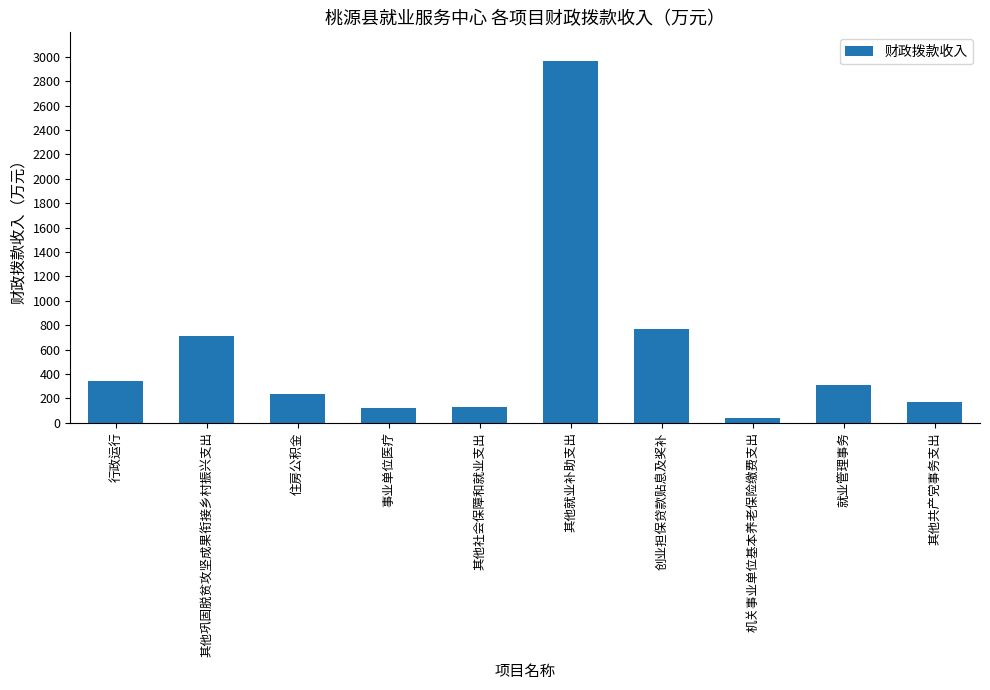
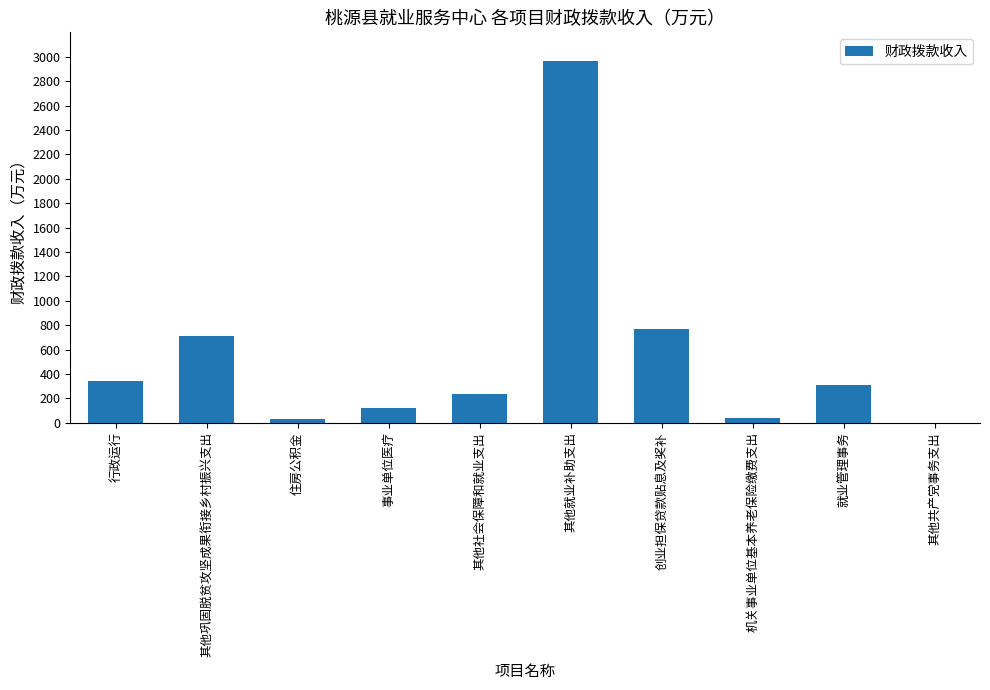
  {
    "行政运行": 340,
    "其他巩固脱贫攻坚成果衔接乡村振兴支出": 710,
-   "住房公积金": 240,
+   "住房公积金": 30,
    "事业单位医疗": 120,
-   "其他社会保障和就业支出": 130,
+   "其他社会保障和就业支出": 230,
    "其他就业补助支出": 2960,
    "创业担保贷款贴息及奖补": 770,
    "机关事业单位基本养老保险缴费支出": 40,
    "就业管理事务": 310,
-   "其他共产党事务支出": 170
+   "其他共产党事务支出": 0
  }
